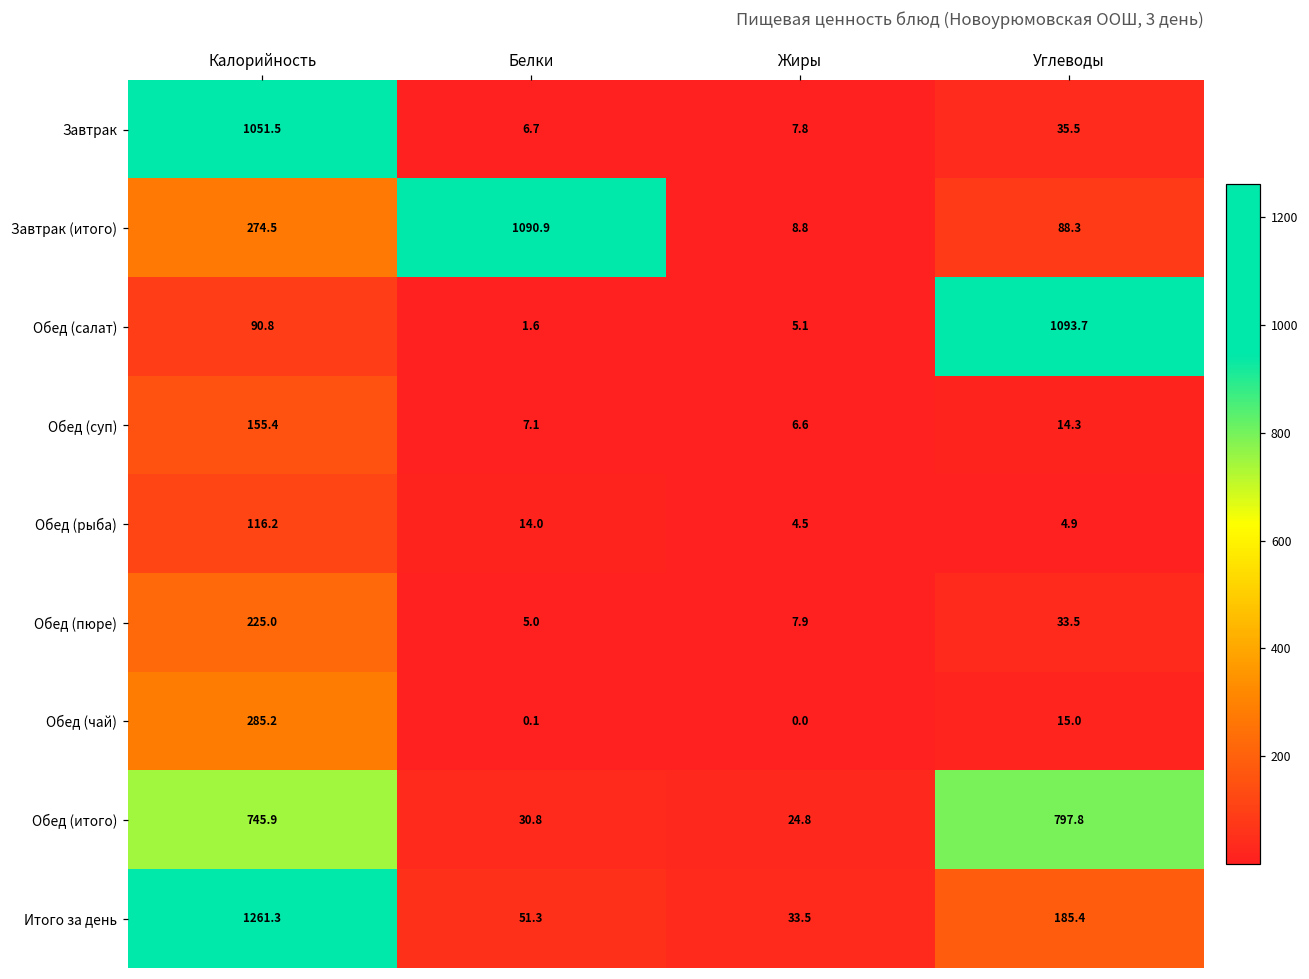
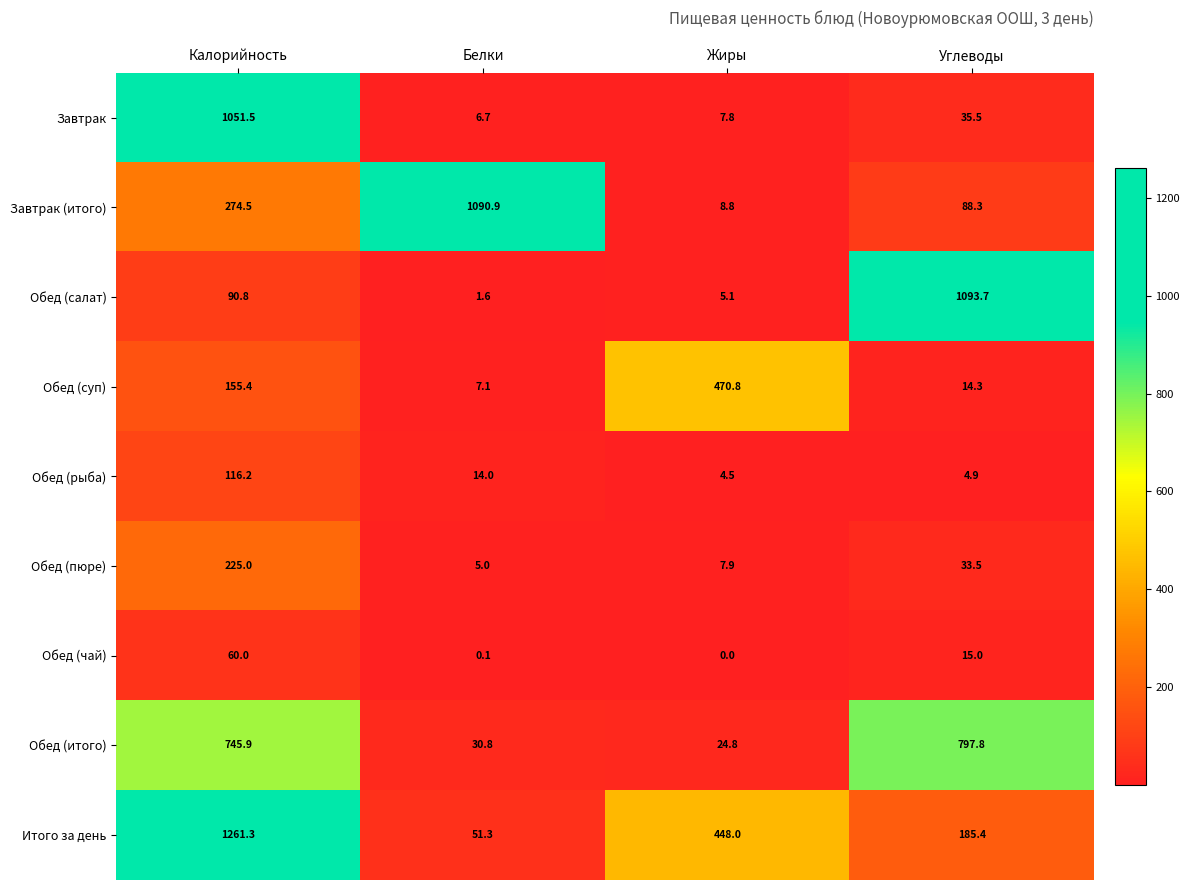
  {
    "Завтрак": {
      "Калорийность": 1051.5,
      "Белки": 6.7,
      "Жиры": 7.8,
      "Углеводы": 35.5
    },
    "Завтрак (итого)": {
      "Калорийность": 274.5,
      "Белки": 1090.9,
      "Жиры": 8.8,
      "Углеводы": 88.3
    },
    "Обед (салат)": {
      "Калорийность": 90.8,
      "Белки": 1.6,
      "Жиры": 5.1,
      "Углеводы": 1093.7
    },
    "Обед (суп)": {
      "Калорийность": 155.4,
      "Белки": 7.1,
-     "Жиры": 6.6,
+     "Жиры": 470.8,
      "Углеводы": 14.3
    },
    "Обед (рыба)": {
      "Калорийность": 116.2,
      "Белки": 14.0,
      "Жиры": 4.5,
      "Углеводы": 4.9
    },
    "Обед (пюре)": {
      "Калорийность": 225.0,
      "Белки": 5.0,
      "Жиры": 7.9,
      "Углеводы": 33.5
    },
    "Обед (чай)": {
-     "Калорийность": 285.2,
+     "Калорийность": 60.0,
      "Белки": 0.1,
      "Жиры": 0.0,
      "Углеводы": 15.0
    },
    "Обед (итого)": {
      "Калорийность": 745.9,
      "Белки": 30.8,
      "Жиры": 24.8,
      "Углеводы": 797.8
    },
    "Итого за день": {
      "Калорийность": 1261.3,
      "Белки": 51.3,
-     "Жиры": 33.5,
+     "Жиры": 448.0,
      "Углеводы": 185.4
    }
  }
